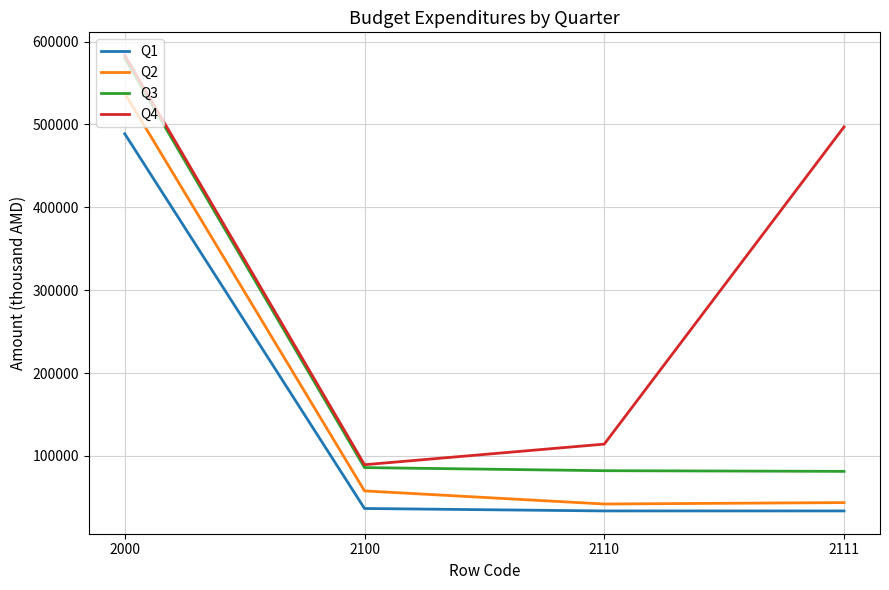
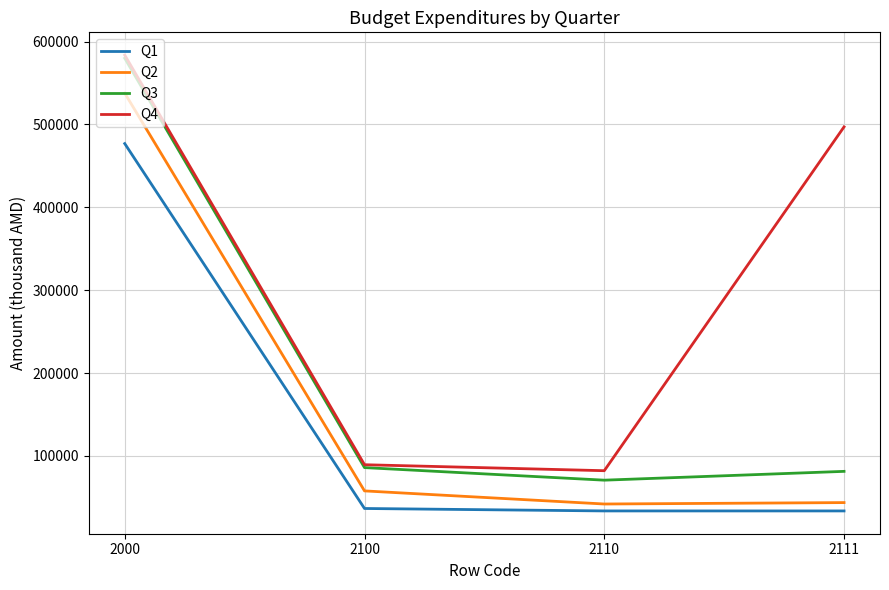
  {
    "Q1": {
-     "2000": 490000,
+     "2000": 480000,
      "2100": 40000,
      "2110": 30000,
      "2111": 30000
    },
    "Q2": {
      "2100": 60000,
      "2110": 40000,
      "2111": 40000
    },
    "Q3": {
      "2100": 90000,
-     "2110": 80000,
+     "2110": 70000,
      "2111": 80000
    },
    "Q4": {
      "2100": 90000,
-     "2110": 110000,
+     "2110": 80000,
      "2111": 500000
    }
  }
